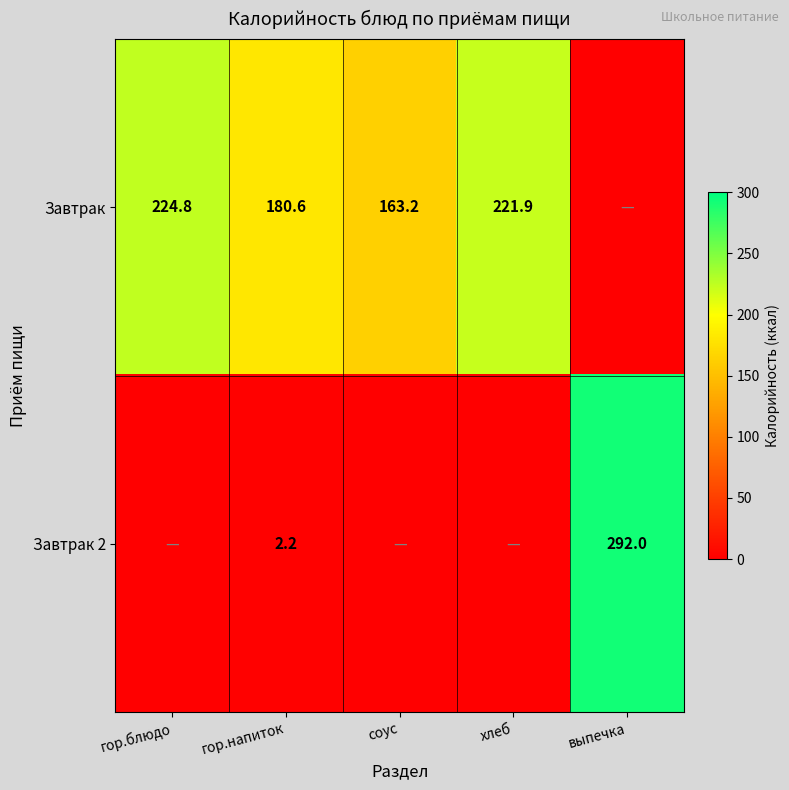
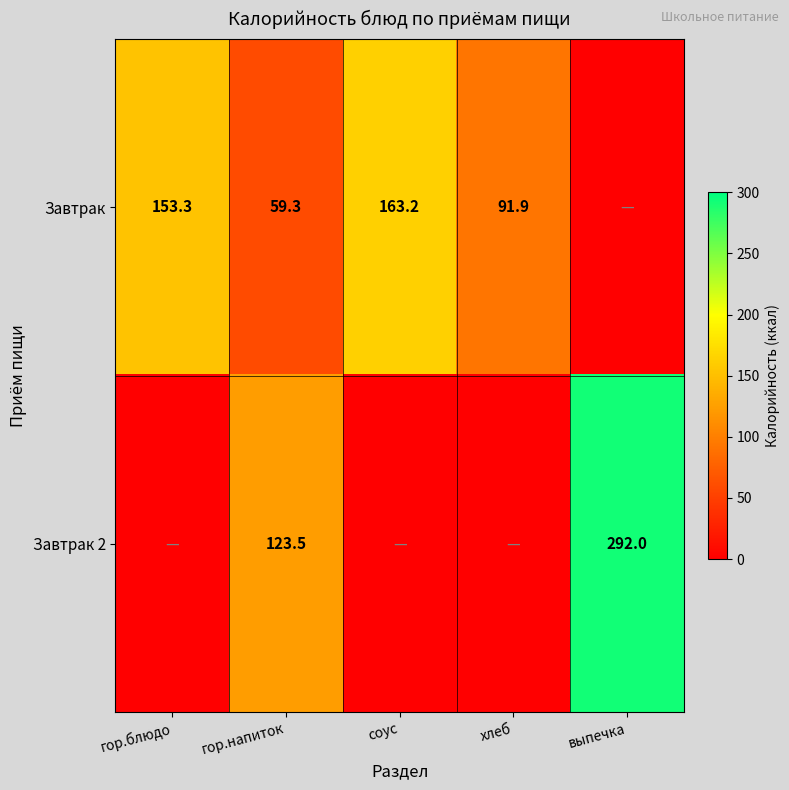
  {
    "Завтрак": {
-     "гор.блюдо": 224.8,
-     "гор.напиток": 180.6,
+     "гор.блюдо": 153.3,
+     "гор.напиток": 59.3,
      "соус": 163.2,
-     "хлеб": 221.9
+     "хлеб": 91.9
    },
    "Завтрак 2": {
-     "гор.напиток": 2.2,
+     "гор.напиток": 123.5,
      "выпечка": 292.0
    }
  }
